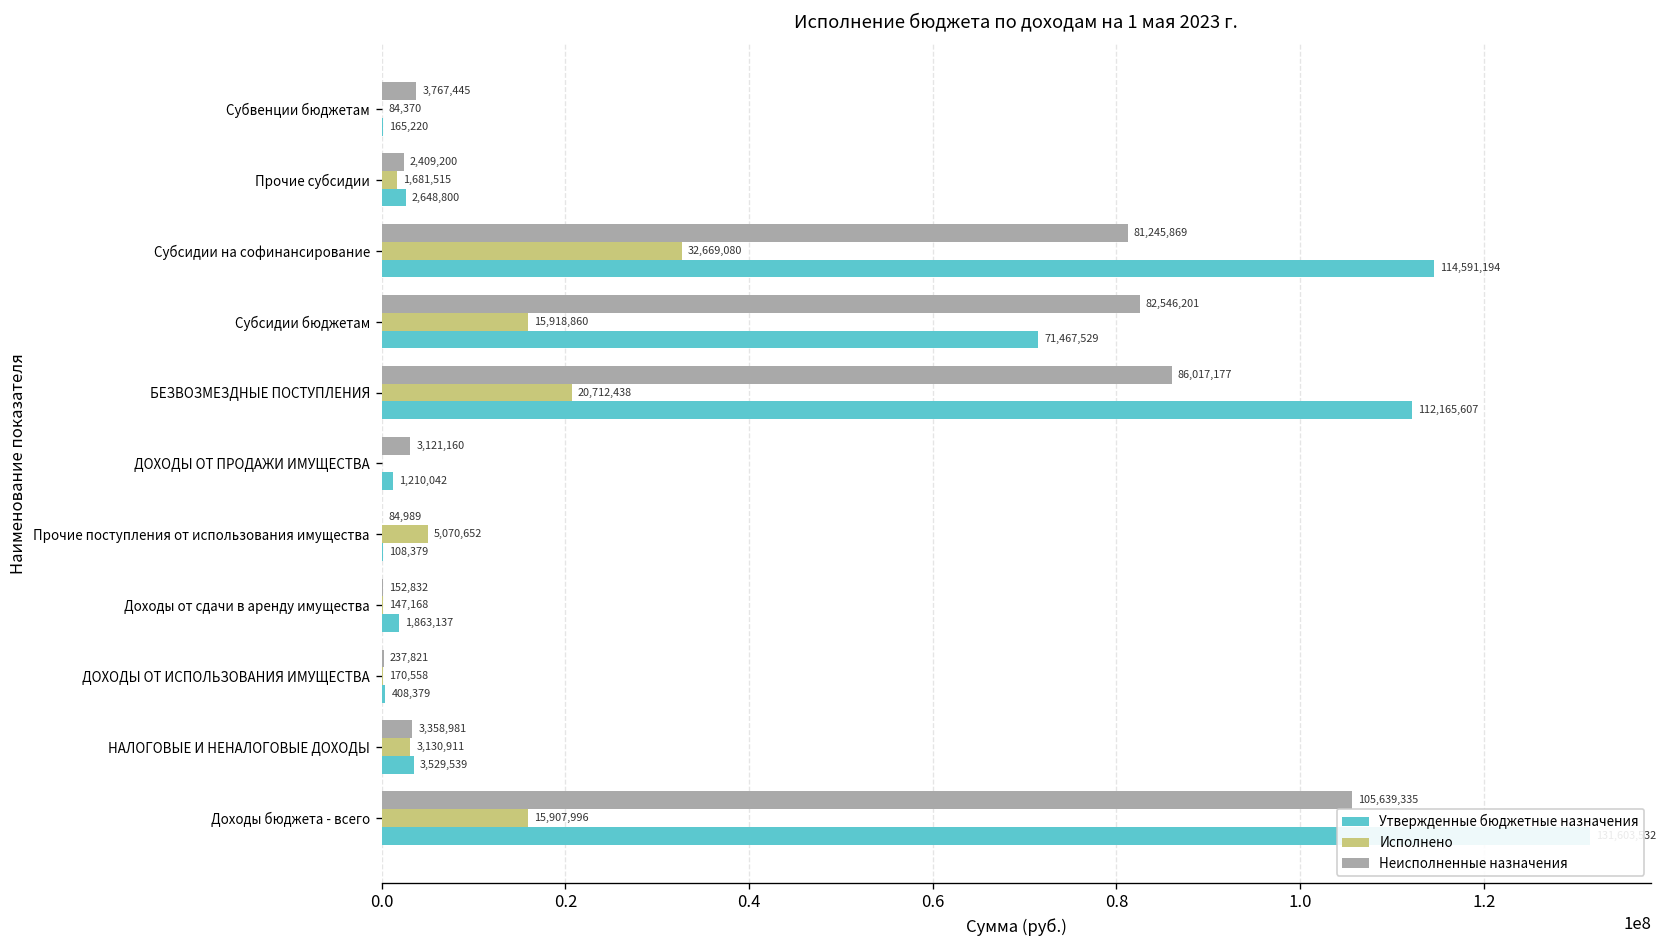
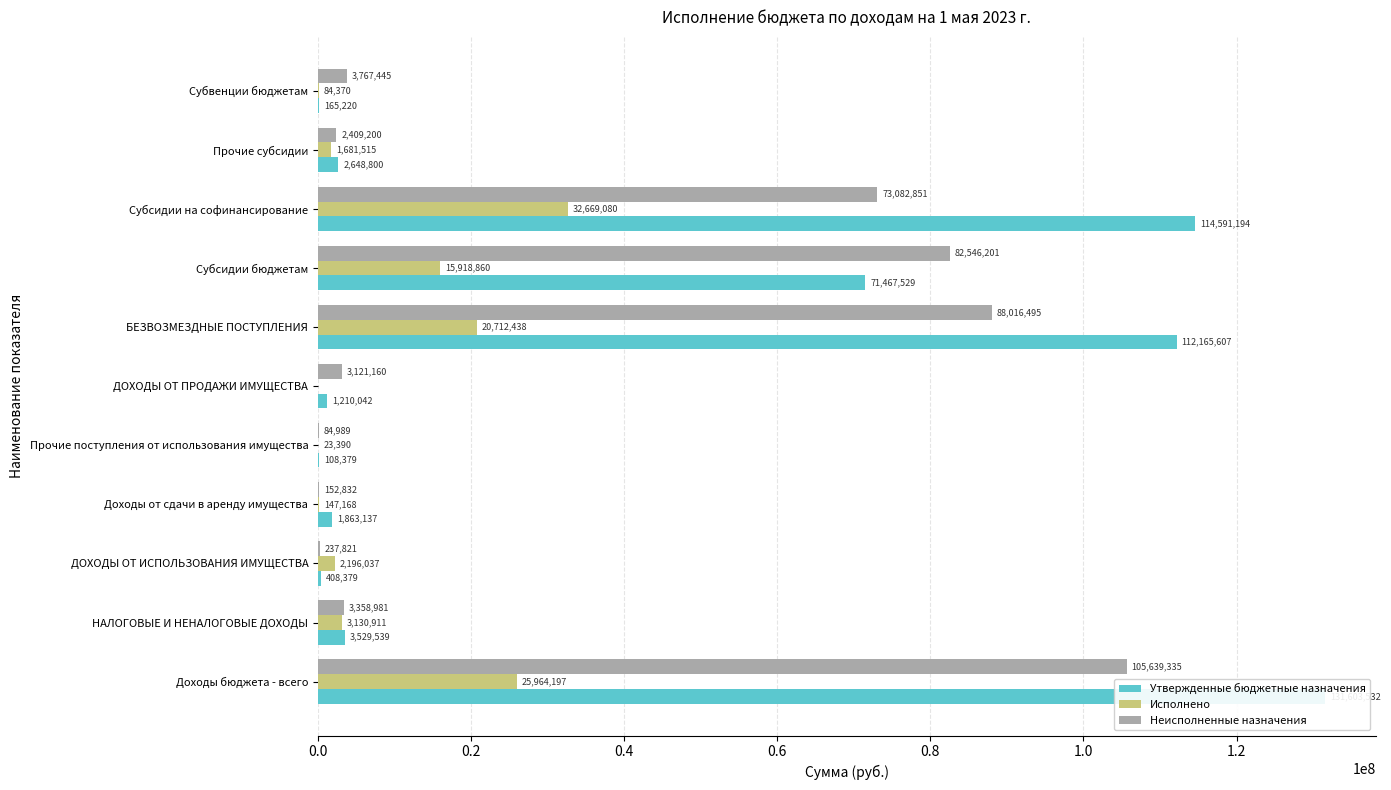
  {
    "Утвержденные бюджетные назначения": {
      "Субвенции бюджетам": "165,220",
      "Прочие субсидии": "2,648,800",
      "Субсидии на софинансирование": "114,591,194",
      "Субсидии бюджетам": "71,467,529",
      "БЕЗВОЗМЕЗДНЫЕ ПОСТУПЛЕНИЯ": "112,165,607",
      "ДОХОДЫ ОТ ПРОДАЖИ ИМУЩЕСТВА": "1,210,042",
      "Прочие поступления от использования имущества": "108,379",
      "Доходы от сдачи в аренду имущества": "1,863,137",
      "ДОХОДЫ ОТ ИСПОЛЬЗОВАНИЯ ИМУЩЕСТВА": "408,379",
      "НАЛОГОВЫЕ И НЕНАЛОГОВЫЕ ДОХОДЫ": "3,529,539"
    },
    "Исполнено": {
      "Субвенции бюджетам": "84,370",
      "Прочие субсидии": "1,681,515",
      "Субсидии на софинансирование": "32,669,080",
      "Субсидии бюджетам": "15,918,860",
      "БЕЗВОЗМЕЗДНЫЕ ПОСТУПЛЕНИЯ": "20,712,438",
-     "Прочие поступления от использования имущества": "5,070,652",
+     "Прочие поступления от использования имущества": "23,390",
      "Доходы от сдачи в аренду имущества": "147,168",
-     "ДОХОДЫ ОТ ИСПОЛЬЗОВАНИЯ ИМУЩЕСТВА": "170,558",
+     "ДОХОДЫ ОТ ИСПОЛЬЗОВАНИЯ ИМУЩЕСТВА": "2,196,037",
      "НАЛОГОВЫЕ И НЕНАЛОГОВЫЕ ДОХОДЫ": "3,130,911",
-     "Доходы бюджета - всего": "15,907,996"
+     "Доходы бюджета - всего": "25,964,197"
    },
    "Неисполненные назначения": {
      "Субвенции бюджетам": "3,767,445",
      "Прочие субсидии": "2,409,200",
-     "Субсидии на софинансирование": "81,245,869",
+     "Субсидии на софинансирование": "73,082,851",
      "Субсидии бюджетам": "82,546,201",
-     "БЕЗВОЗМЕЗДНЫЕ ПОСТУПЛЕНИЯ": "86,017,177",
+     "БЕЗВОЗМЕЗДНЫЕ ПОСТУПЛЕНИЯ": "88,016,495",
      "ДОХОДЫ ОТ ПРОДАЖИ ИМУЩЕСТВА": "3,121,160",
      "Прочие поступления от использования имущества": "84,989",
      "Доходы от сдачи в аренду имущества": "152,832",
      "ДОХОДЫ ОТ ИСПОЛЬЗОВАНИЯ ИМУЩЕСТВА": "237,821",
      "НАЛОГОВЫЕ И НЕНАЛОГОВЫЕ ДОХОДЫ": "3,358,981",
      "Доходы бюджета - всего": "105,639,335"
    }
  }
